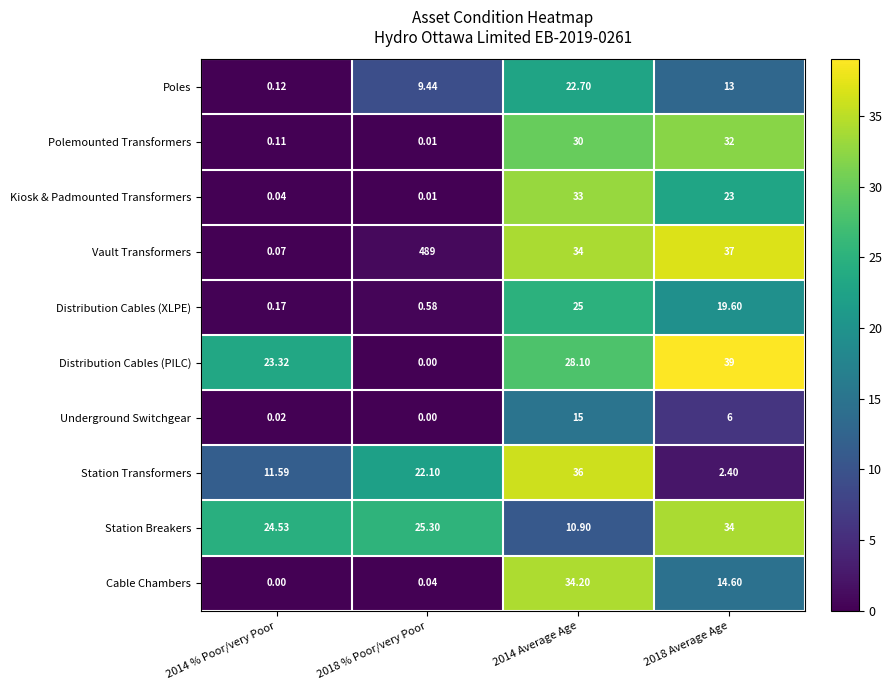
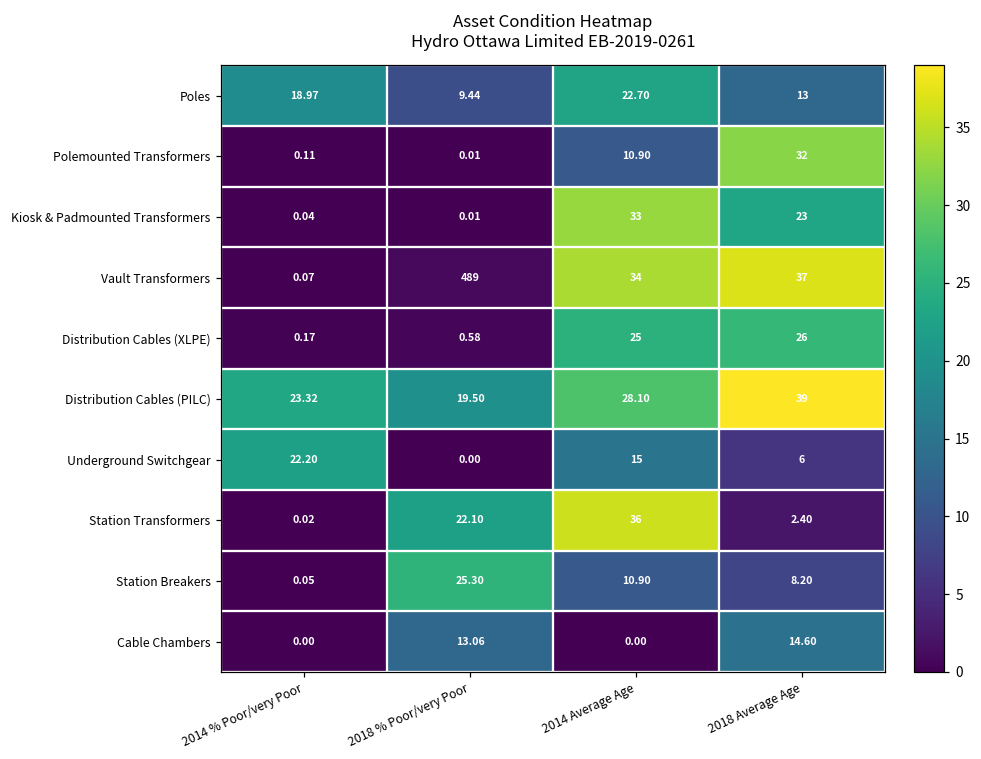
  {
    "Poles": {
-     "2014 % Poor/very Poor": 0.12,
+     "2014 % Poor/very Poor": 18.97,
      "2018 % Poor/very Poor": 9.44,
      "2014 Average Age": 22.70,
      "2018 Average Age": 13
    },
    "Polemounted Transformers": {
      "2014 % Poor/very Poor": 0.11,
      "2018 % Poor/very Poor": 0.01,
-     "2014 Average Age": 30,
+     "2014 Average Age": 10.90,
      "2018 Average Age": 32
    },
    "Kiosk & Padmounted Transformers": {
      "2014 % Poor/very Poor": 0.04,
      "2018 % Poor/very Poor": 0.01,
      "2014 Average Age": 33,
      "2018 Average Age": 23
    },
    "Vault Transformers": {
      "2014 % Poor/very Poor": 0.07,
      "2018 % Poor/very Poor": 489,
      "2014 Average Age": 34,
      "2018 Average Age": 37
    },
    "Distribution Cables (XLPE)": {
      "2014 % Poor/very Poor": 0.17,
      "2018 % Poor/very Poor": 0.58,
      "2014 Average Age": 25,
-     "2018 Average Age": 19.60
+     "2018 Average Age": 26
    },
    "Distribution Cables (PILC)": {
      "2014 % Poor/very Poor": 23.32,
-     "2018 % Poor/very Poor": 0.00,
+     "2018 % Poor/very Poor": 19.50,
      "2014 Average Age": 28.10,
      "2018 Average Age": 39
    },
    "Underground Switchgear": {
-     "2014 % Poor/very Poor": 0.02,
+     "2014 % Poor/very Poor": 22.20,
      "2018 % Poor/very Poor": 0.00,
      "2014 Average Age": 15,
      "2018 Average Age": 6
    },
    "Station Transformers": {
-     "2014 % Poor/very Poor": 11.59,
+     "2014 % Poor/very Poor": 0.02,
      "2018 % Poor/very Poor": 22.10,
      "2014 Average Age": 36,
      "2018 Average Age": 2.40
    },
    "Station Breakers": {
-     "2014 % Poor/very Poor": 24.53,
+     "2014 % Poor/very Poor": 0.05,
      "2018 % Poor/very Poor": 25.30,
      "2014 Average Age": 10.90,
-     "2018 Average Age": 34
+     "2018 Average Age": 8.20
    },
    "Cable Chambers": {
      "2014 % Poor/very Poor": 0.00,
-     "2018 % Poor/very Poor": 0.04,
-     "2014 Average Age": 34.20,
+     "2018 % Poor/very Poor": 13.06,
+     "2014 Average Age": 0.00,
      "2018 Average Age": 14.60
    }
  }
